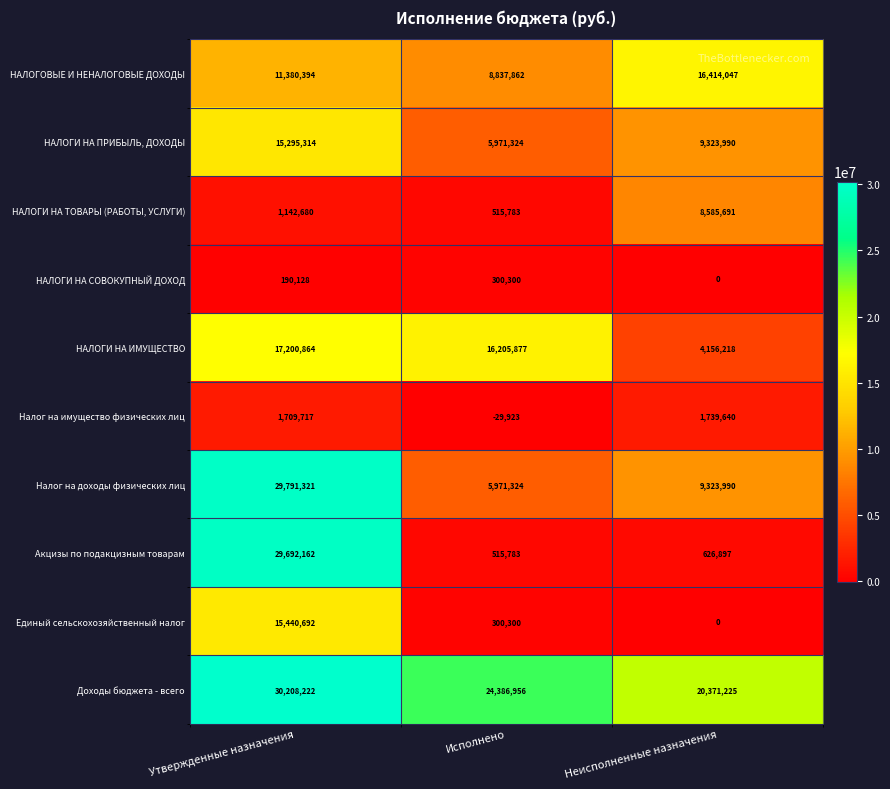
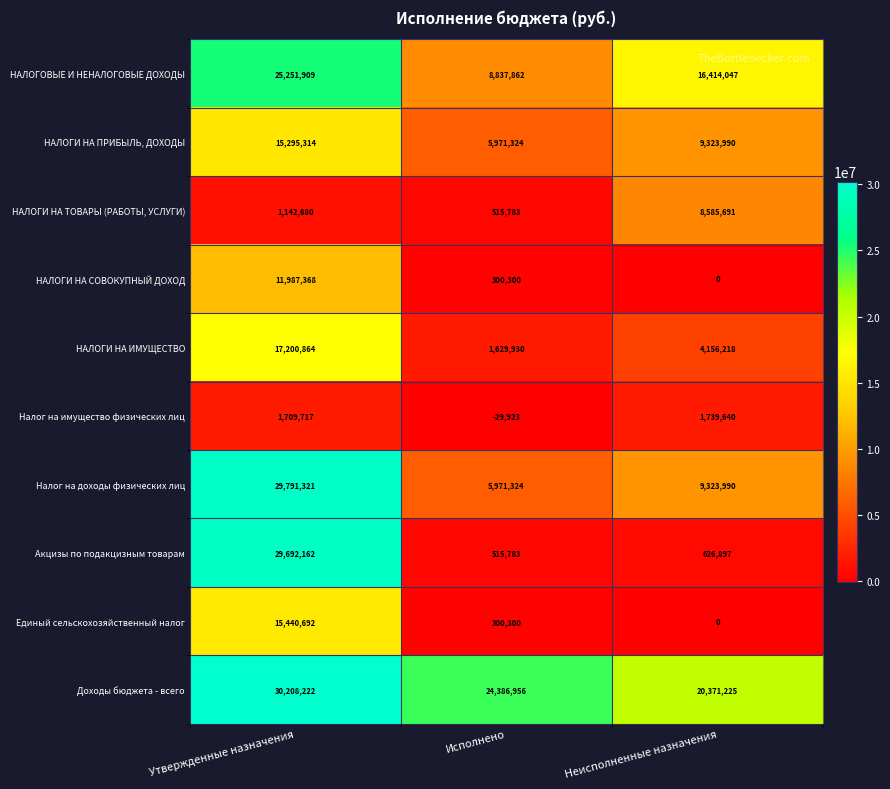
  {
    "НАЛОГОВЫЕ И НЕНАЛОГОВЫЕ ДОХОДЫ": {
-     "Утвержденные назначения": "11,380,394",
+     "Утвержденные назначения": "25,251,909",
      "Исполнено": "8,837,862"
    },
    "НАЛОГИ НА ПРИБЫЛЬ, ДОХОДЫ": {
      "Утвержденные назначения": "15,295,314",
      "Исполнено": "5,971,324",
      "Неисполненные назначения": "9,323,990"
    },
    "НАЛОГИ НА ТОВАРЫ (РАБОТЫ, УСЛУГИ)": {
      "Утвержденные назначения": "1,142,680",
      "Исполнено": "515,783",
      "Неисполненные назначения": "8,585,691"
    },
    "НАЛОГИ НА СОВОКУПНЫЙ ДОХОД": {
-     "Утвержденные назначения": "190,128",
+     "Утвержденные назначения": "11,987,368",
      "Исполнено": "300,300",
      "Неисполненные назначения": "0"
    },
    "НАЛОГИ НА ИМУЩЕСТВО": {
      "Утвержденные назначения": "17,200,864",
-     "Исполнено": "16,205,877",
+     "Исполнено": "1,629,930",
      "Неисполненные назначения": "4,156,218"
    },
    "Налог на имущество физических лиц": {
      "Утвержденные назначения": "1,709,717",
      "Исполнено": "-29,923",
      "Неисполненные назначения": "1,739,640"
    },
    "Налог на доходы физических лиц": {
      "Утвержденные назначения": "29,791,321",
      "Исполнено": "5,971,324",
      "Неисполненные назначения": "9,323,990"
    },
    "Акцизы по подакцизным товарам": {
      "Утвержденные назначения": "29,692,162",
      "Исполнено": "515,783",
      "Неисполненные назначения": "626,897"
    },
    "Единый сельскохозяйственный налог": {
      "Утвержденные назначения": "15,440,692",
      "Исполнено": "300,300",
      "Неисполненные назначения": "0"
    },
    "Доходы бюджета - всего": {
      "Утвержденные назначения": "30,208,222",
      "Исполнено": "24,386,956",
      "Неисполненные назначения": "20,371,225"
    }
  }
